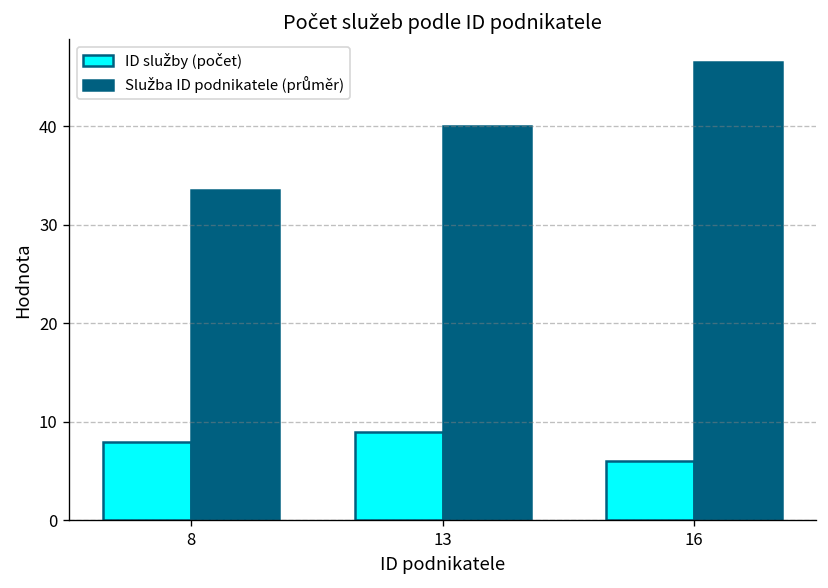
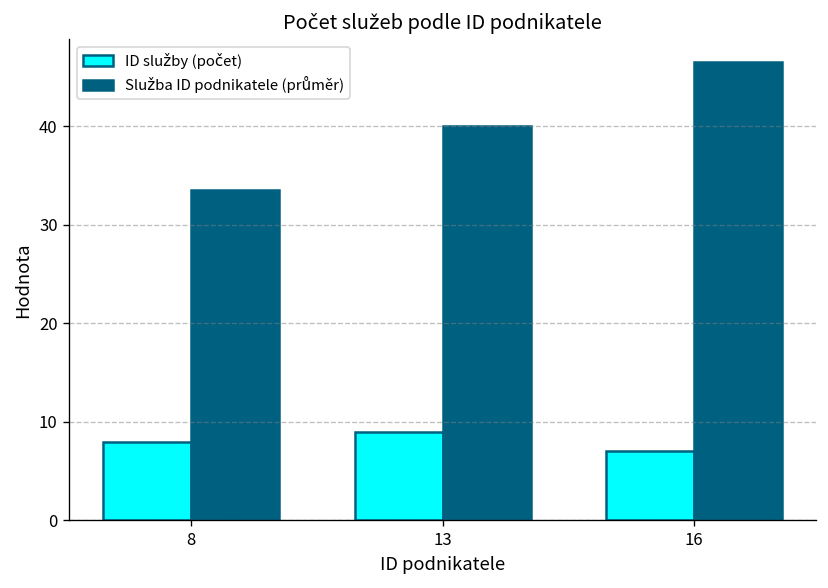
  {
    "ID služby (počet)": {
      "8": 8,
      "13": 9,
-     "16": 6
+     "16": 7
    },
    "Služba ID podnikatele (průměr)": {
      "8": 34,
      "13": 40,
      "16": 47
    }
  }
